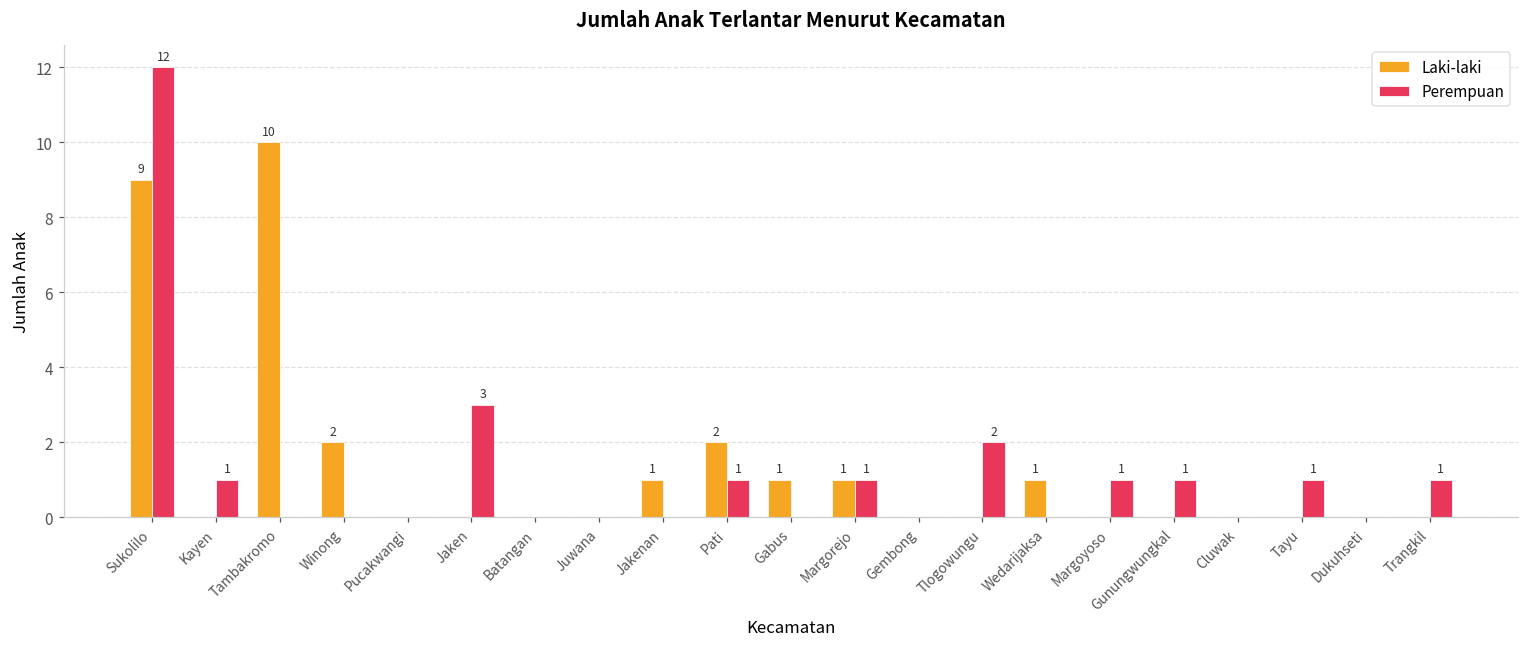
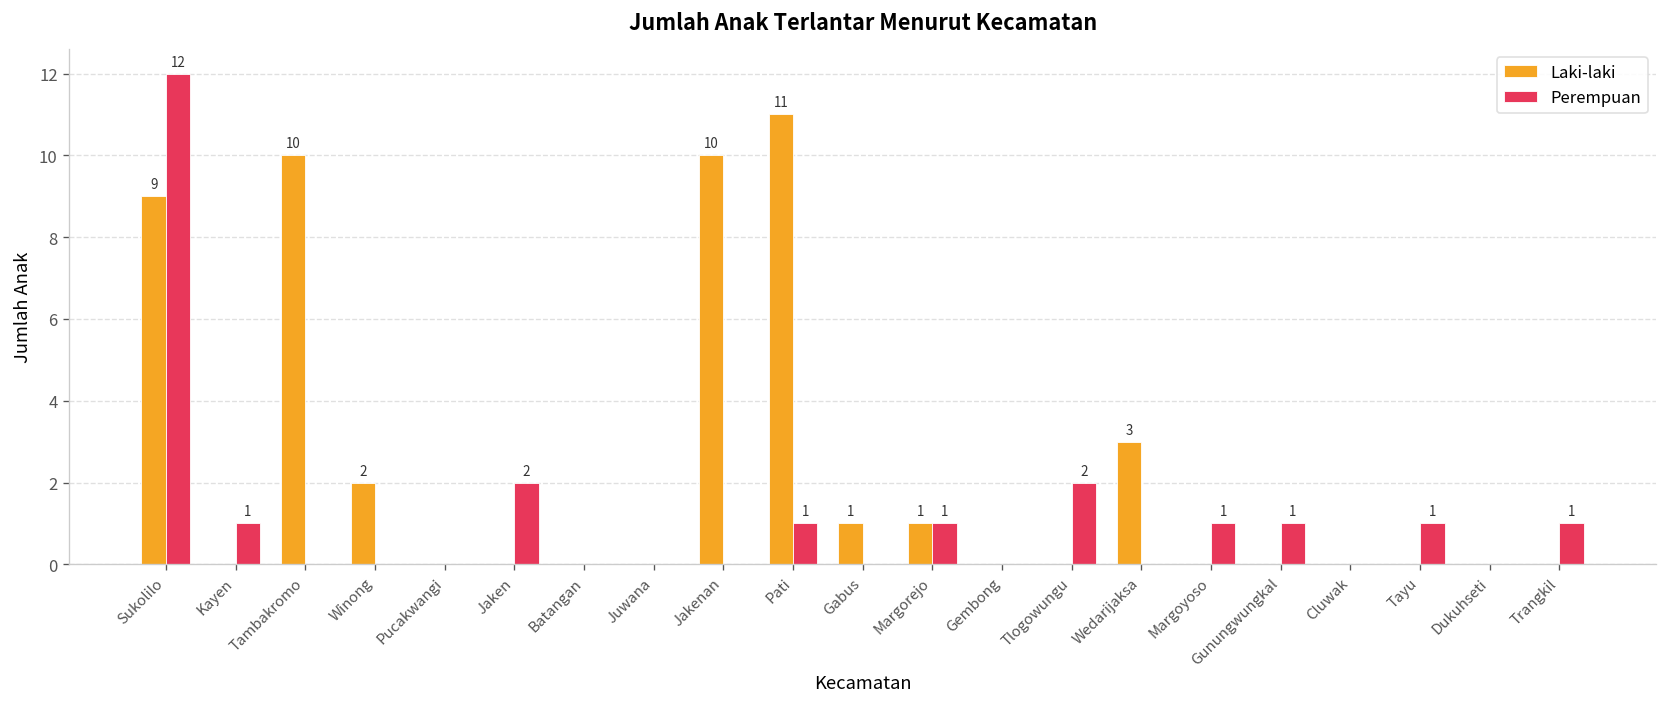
  {
    "Laki-laki": {
      "Sukolilo": 9,
      "Tambakromo": 10,
      "Winong": 2,
-     "Jakenan": 1,
-     "Pati": 2,
+     "Jakenan": 10,
+     "Pati": 11,
      "Gabus": 1,
      "Margorejo": 1,
-     "Wedarijaksa": 1
+     "Wedarijaksa": 3
    },
    "Perempuan": {
      "Sukolilo": 12,
      "Kayen": 1,
-     "Jaken": 3,
+     "Jaken": 2,
      "Pati": 1,
      "Margorejo": 1,
      "Tlogowungu": 2,
      "Margoyoso": 1,
      "Gunungwungkal": 1,
      "Tayu": 1,
      "Trangkil": 1
    }
  }
